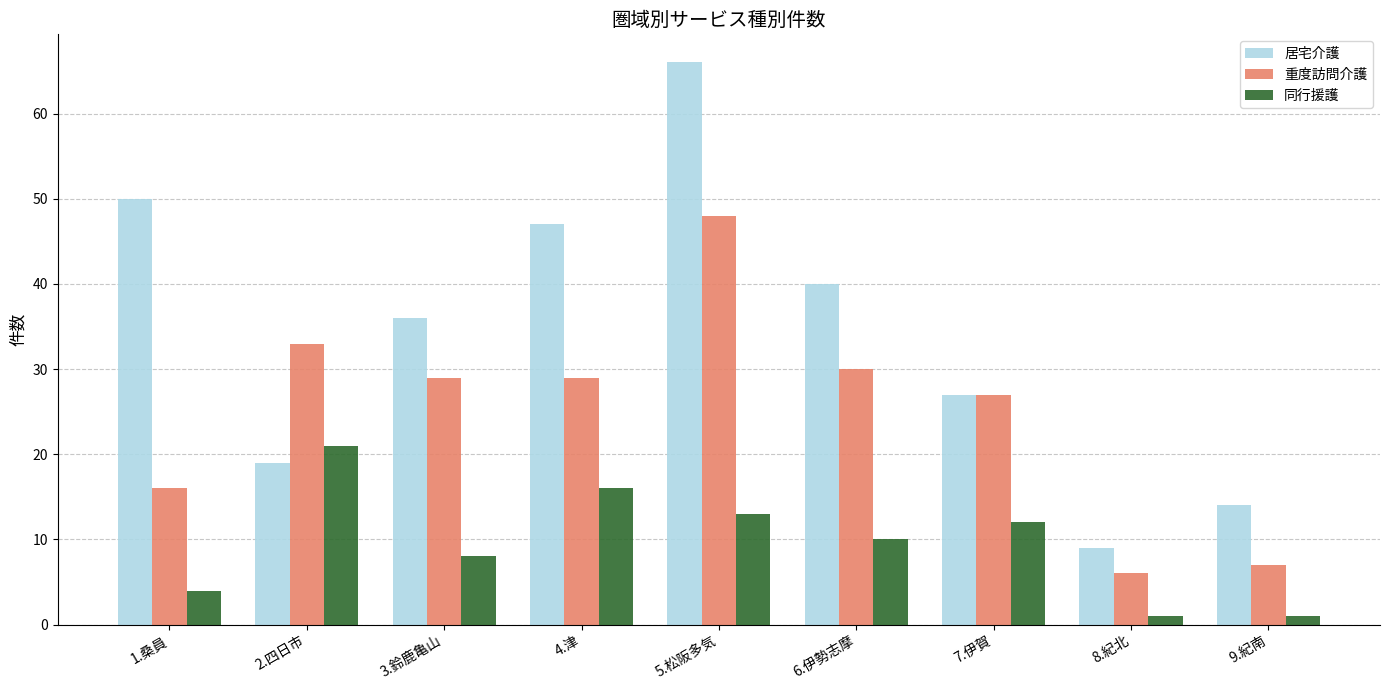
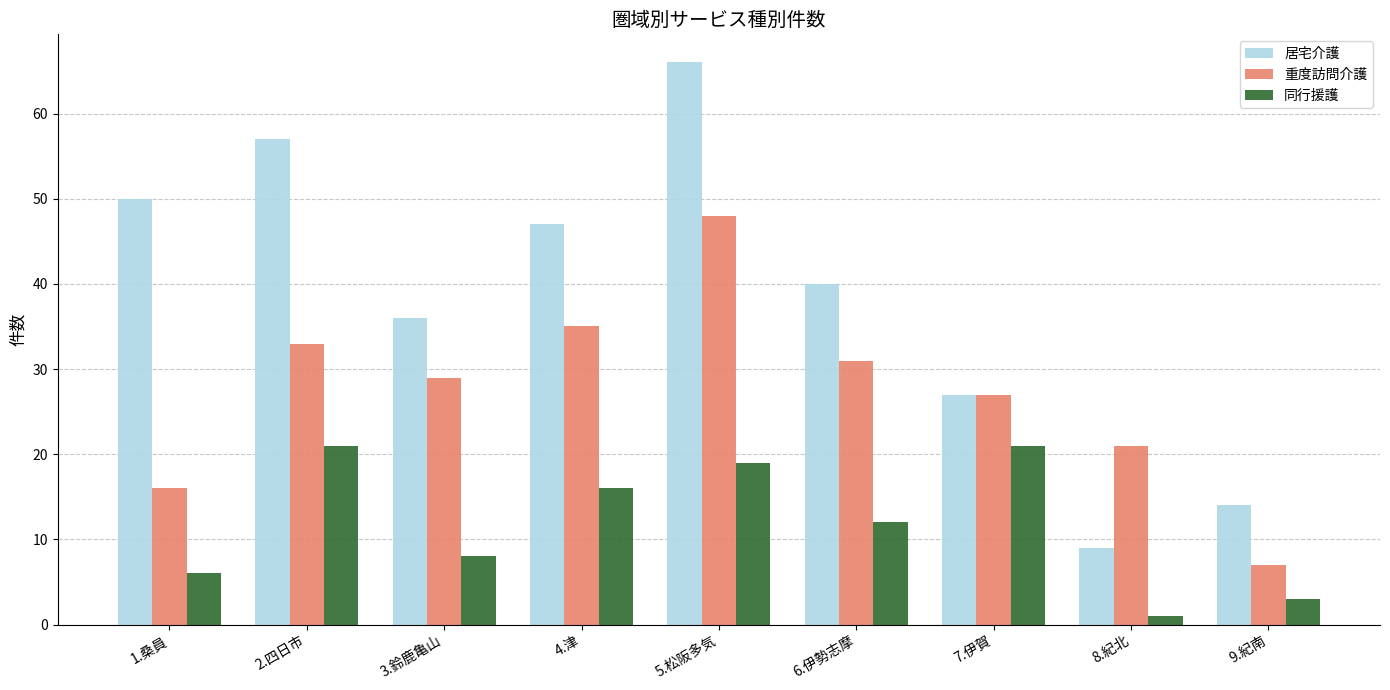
  {
    "居宅介護": {
      "1.桑員": 50,
-     "2.四日市": 19,
+     "2.四日市": 57,
      "3.鈴鹿亀山": 36,
      "4.津": 47,
      "5.松阪多気": 66,
      "6.伊勢志摩": 40,
      "7.伊賀": 27,
      "8.紀北": 9,
      "9.紀南": 14
    },
    "重度訪問介護": {
      "1.桑員": 16,
      "2.四日市": 33,
      "3.鈴鹿亀山": 29,
-     "4.津": 29,
+     "4.津": 35,
      "5.松阪多気": 48,
-     "6.伊勢志摩": 30,
+     "6.伊勢志摩": 31,
      "7.伊賀": 27,
-     "8.紀北": 6,
+     "8.紀北": 21,
      "9.紀南": 7
    },
    "同行援護": {
-     "1.桑員": 4,
+     "1.桑員": 6,
      "2.四日市": 21,
      "3.鈴鹿亀山": 8,
      "4.津": 16,
-     "5.松阪多気": 13,
-     "6.伊勢志摩": 10,
-     "7.伊賀": 12,
+     "5.松阪多気": 19,
+     "6.伊勢志摩": 12,
+     "7.伊賀": 21,
      "8.紀北": 1,
-     "9.紀南": 1
+     "9.紀南": 3
    }
  }
